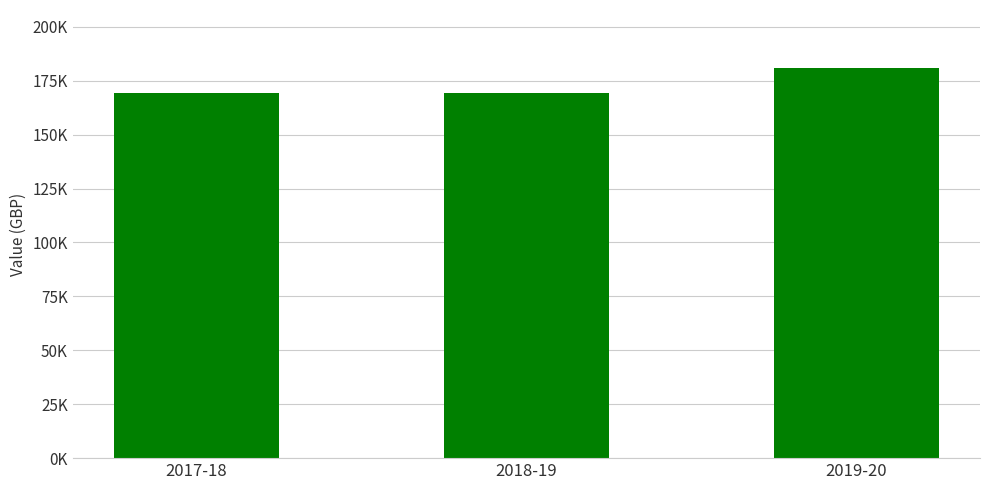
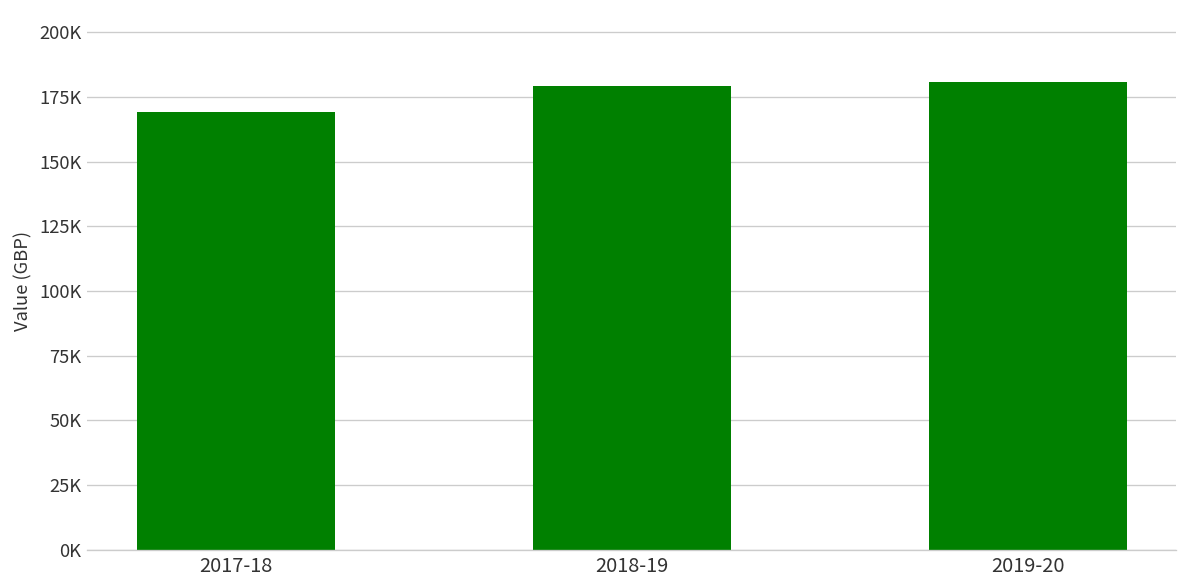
  {
    "2017-18": 169000,
-   "2018-19": 169000,
+   "2018-19": 179000,
    "2019-20": 181000
  }
